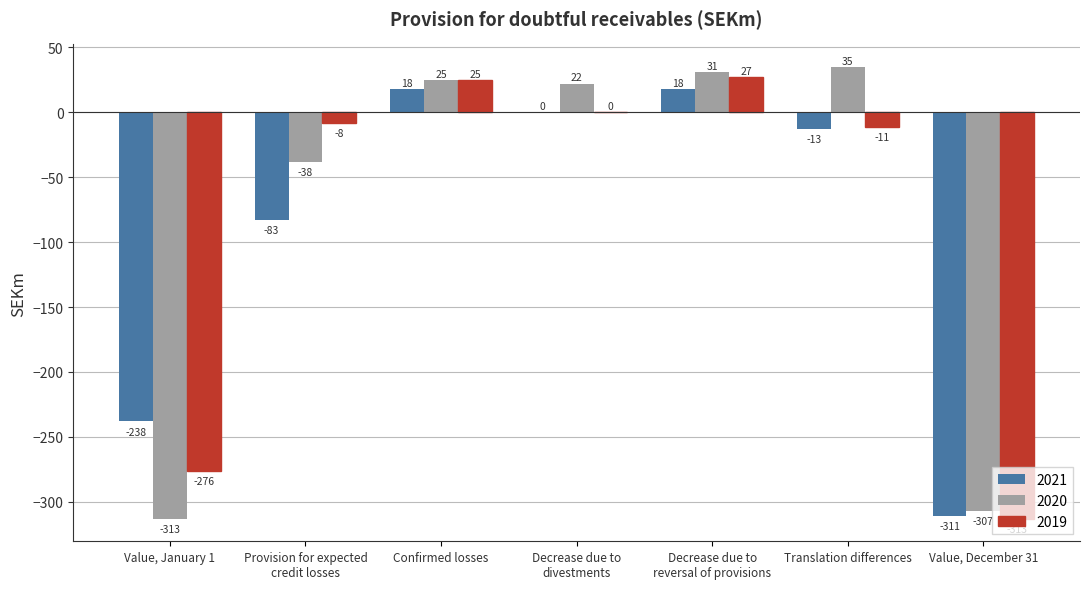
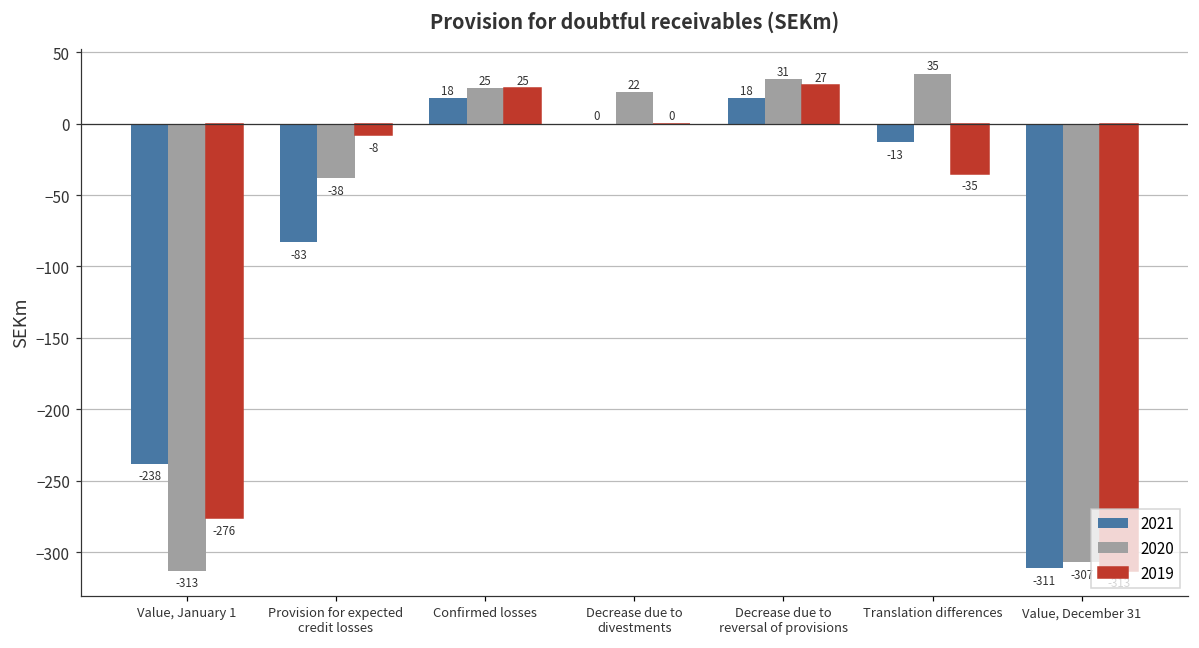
  {
    "2021": {
      "Value, January 1": -238,
      "Provision for expected credit losses": -83,
      "Confirmed losses": 18,
      "Decrease due to divestments": 0,
      "Decrease due to reversal of provisions": 18,
      "Translation differences": -13,
      "Value, December 31": -311
    },
    "2020": {
      "Value, January 1": -313,
      "Provision for expected credit losses": -38,
      "Confirmed losses": 25,
      "Decrease due to divestments": 22,
      "Decrease due to reversal of provisions": 31,
      "Translation differences": 35
    },
    "2019": {
      "Value, January 1": -276,
      "Provision for expected credit losses": -8,
      "Confirmed losses": 25,
      "Decrease due to divestments": 0,
      "Decrease due to reversal of provisions": 27,
-     "Translation differences": -11
+     "Translation differences": -35
    }
  }
